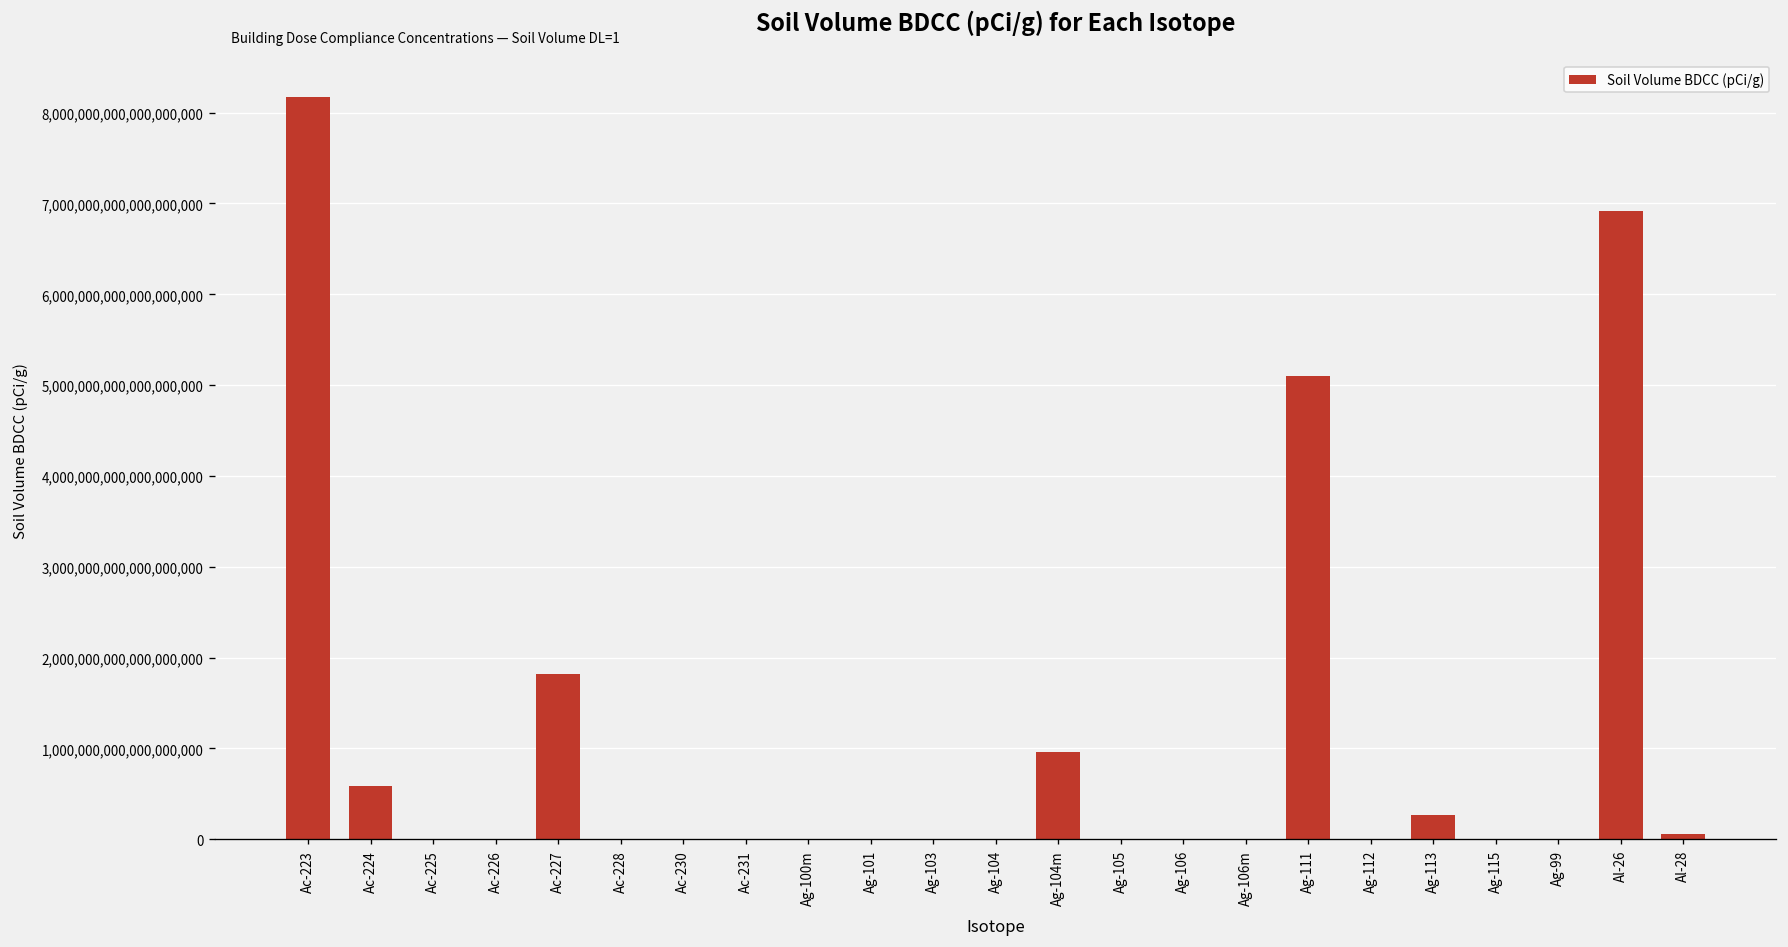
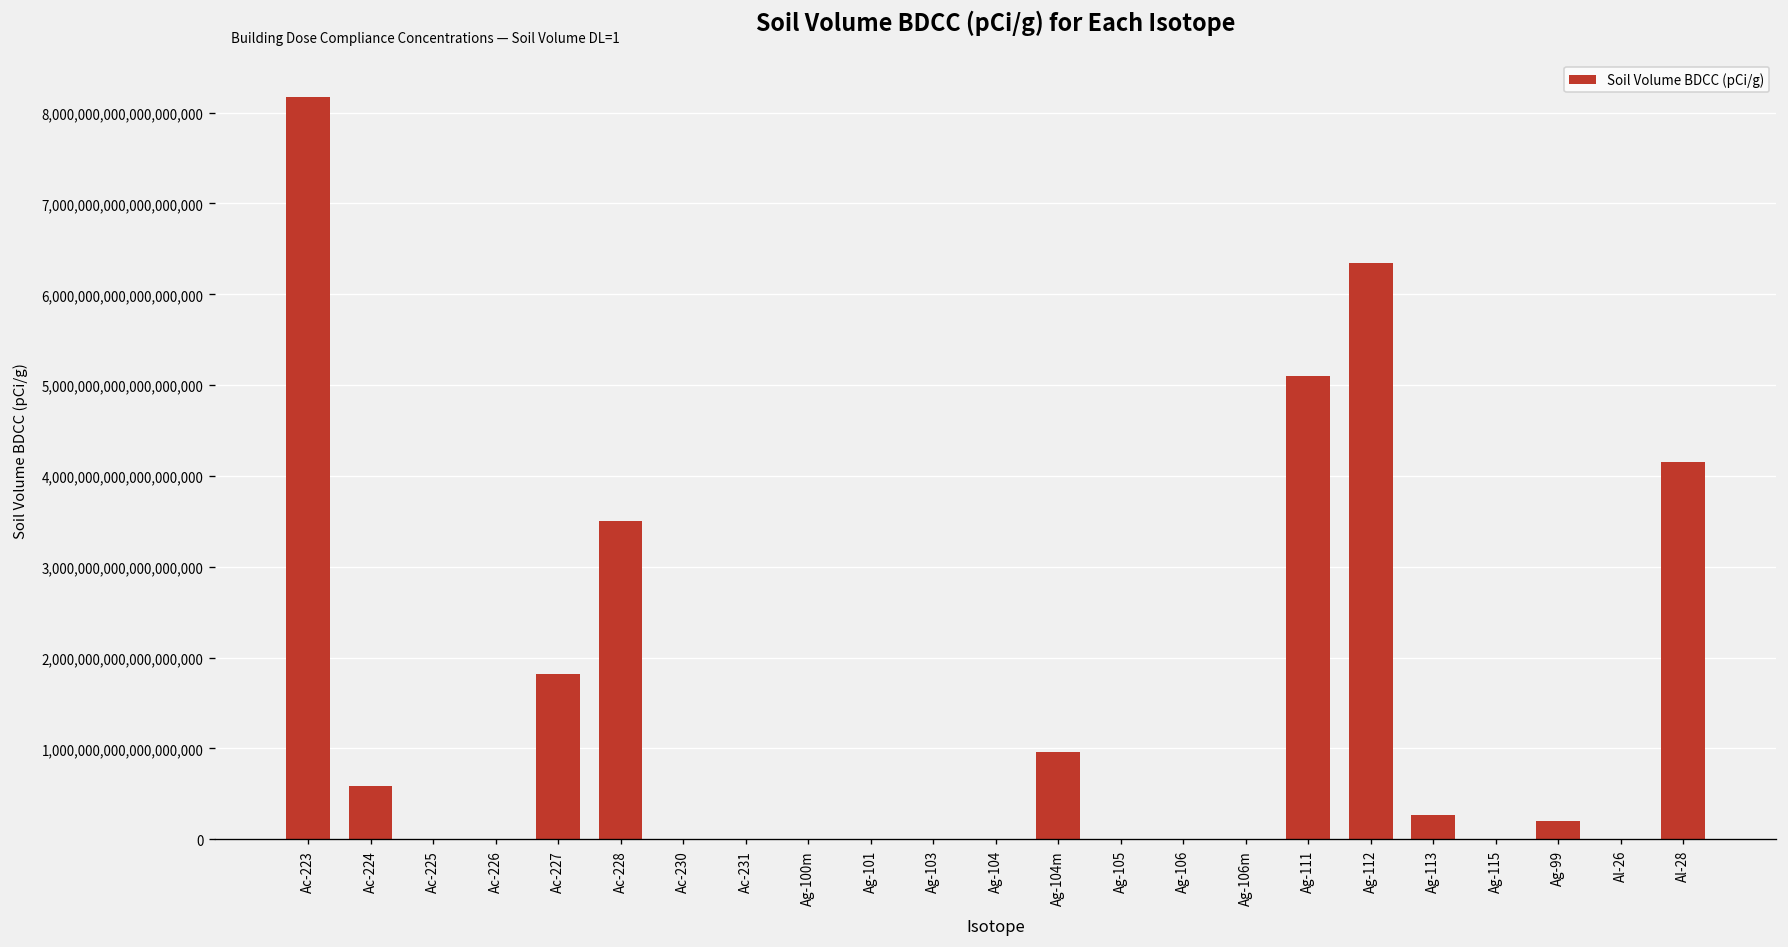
  {
    "Ac-223": "8,200,000,000,000,000,000",
    "Ac-224": "600,000,000,000,000,000",
    "Ac-227": "1,800,000,000,000,000,000",
-   "Ac-228": "0",
+   "Ac-228": "3,500,000,000,000,000,000",
    "Ag-104m": "1,000,000,000,000,000,000",
    "Ag-111": "5,100,000,000,000,000,000",
-   "Ag-112": "0",
+   "Ag-112": "6,300,000,000,000,000,000",
    "Ag-113": "300,000,000,000,000,000",
-   "Ag-99": "0",
-   "Al-26": "6,900,000,000,000,000,000",
-   "Al-28": "100,000,000,000,000,000"
+   "Ag-99": "200,000,000,000,000,000",
+   "Al-26": "0",
+   "Al-28": "4,200,000,000,000,000,000"
  }
